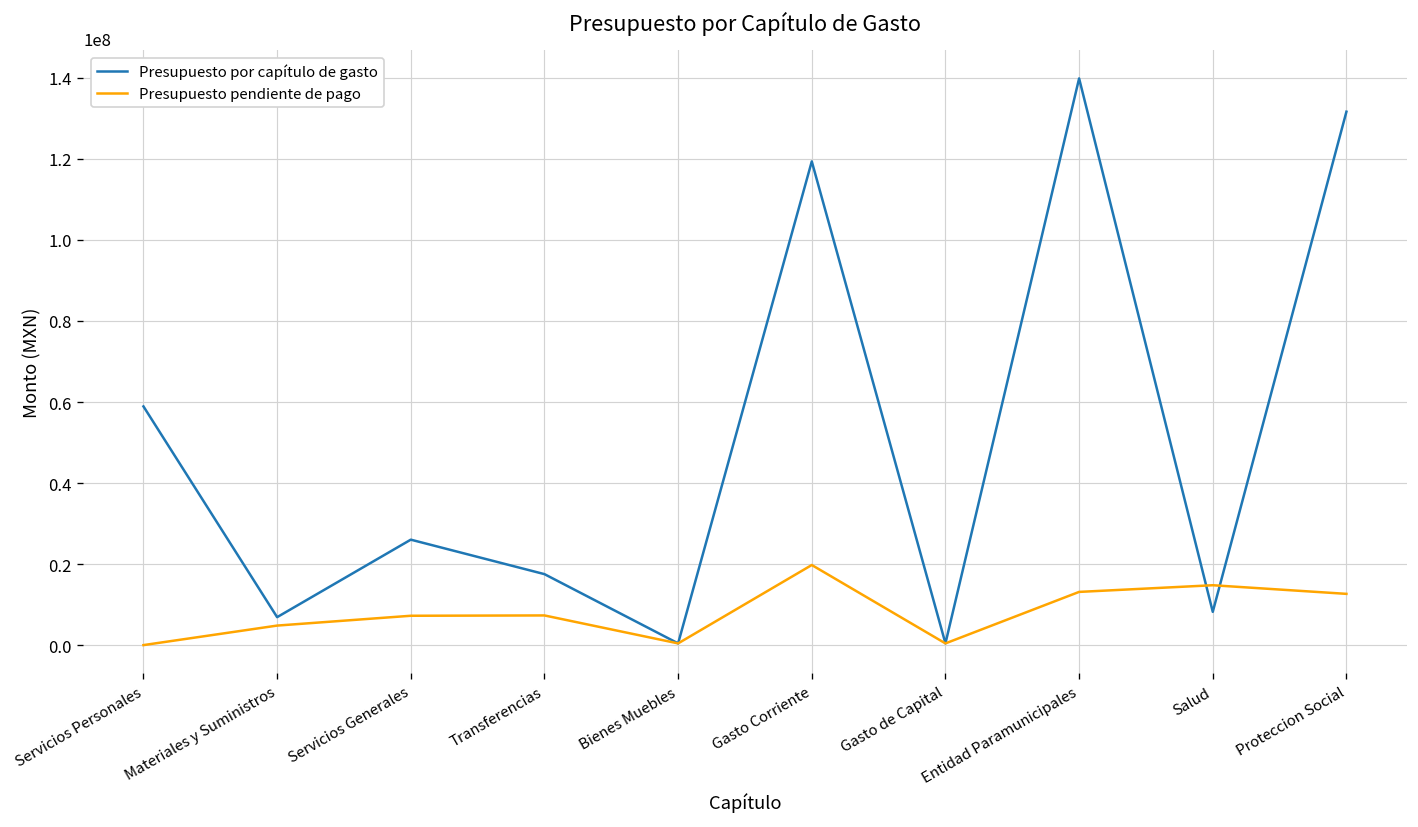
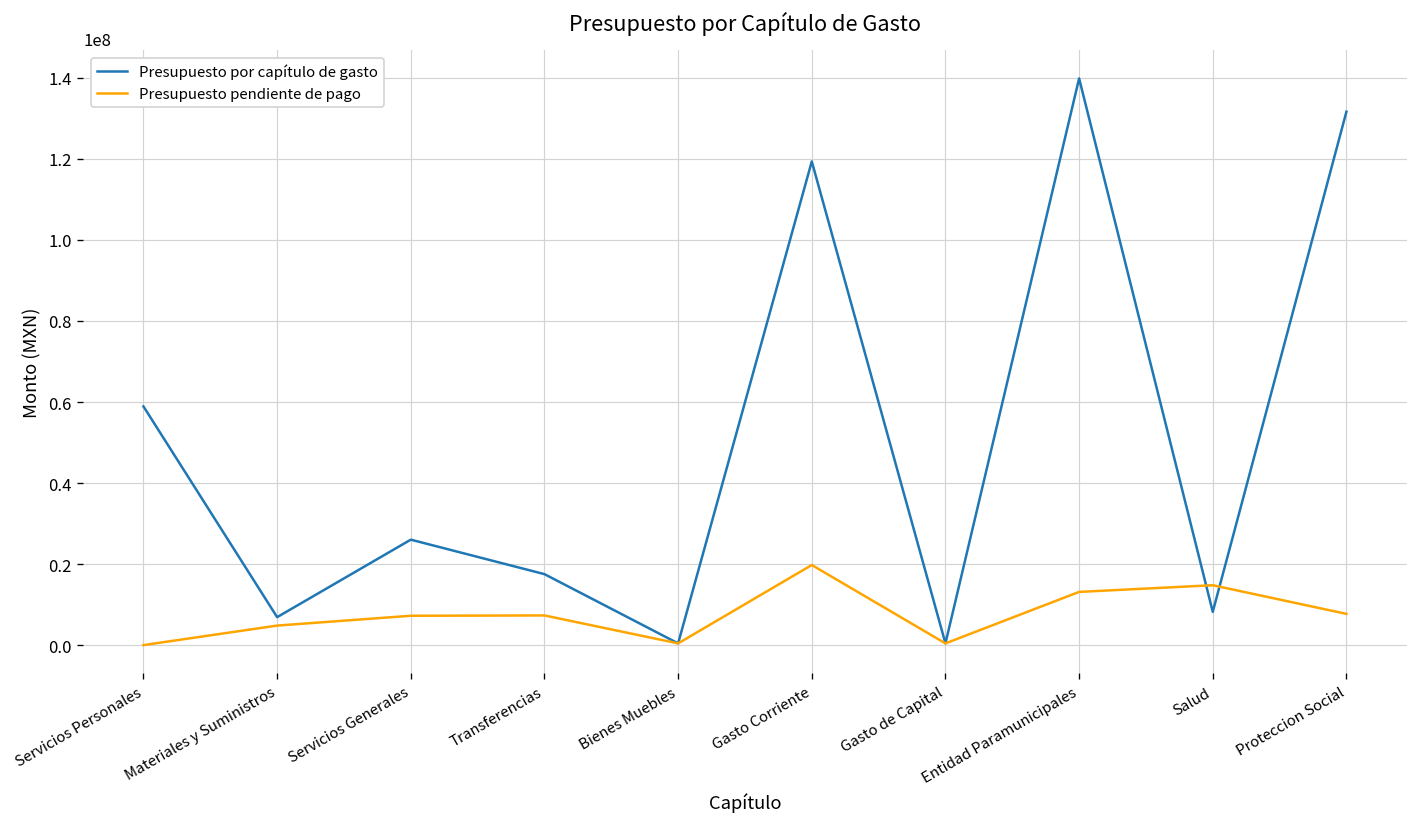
  {
    "Presupuesto por capítulo de gasto": {
      "Servicios Personales": 59000000,
      "Materiales y Suministros": 7000000,
      "Servicios Generales": 26000000,
      "Transferencias": 18000000,
      "Gasto Corriente": 119000000,
      "Entidad Paramunicipales": 140000000,
      "Salud": 8000000,
      "Proteccion Social": 132000000
    },
    "Presupuesto pendiente de pago": {
      "Servicios Personales": 0,
      "Materiales y Suministros": 5000000,
      "Servicios Generales": 7000000,
      "Transferencias": 7000000,
      "Gasto Corriente": 20000000,
      "Entidad Paramunicipales": 13000000,
      "Salud": 15000000,
-     "Proteccion Social": 13000000
+     "Proteccion Social": 8000000
    }
  }
